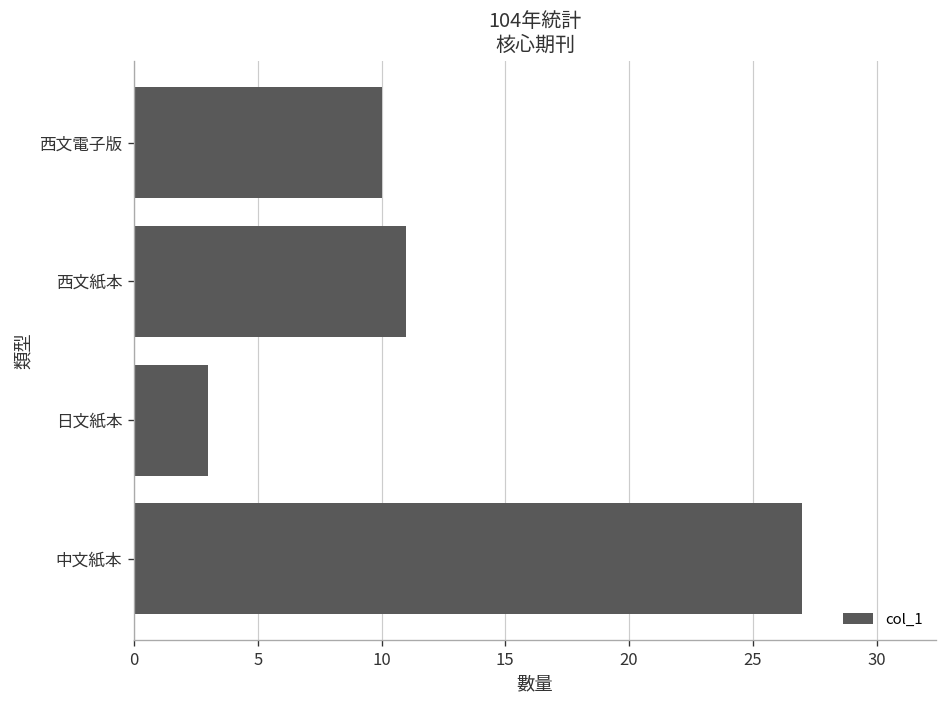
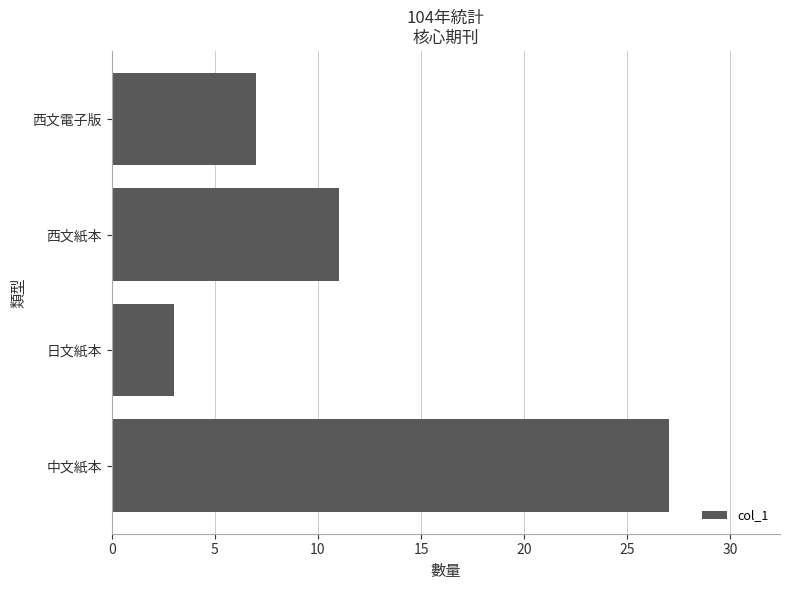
  {
-   "西文電子版": 10,
+   "西文電子版": 7,
    "西文紙本": 11,
    "日文紙本": 3,
    "中文紙本": 27
  }
